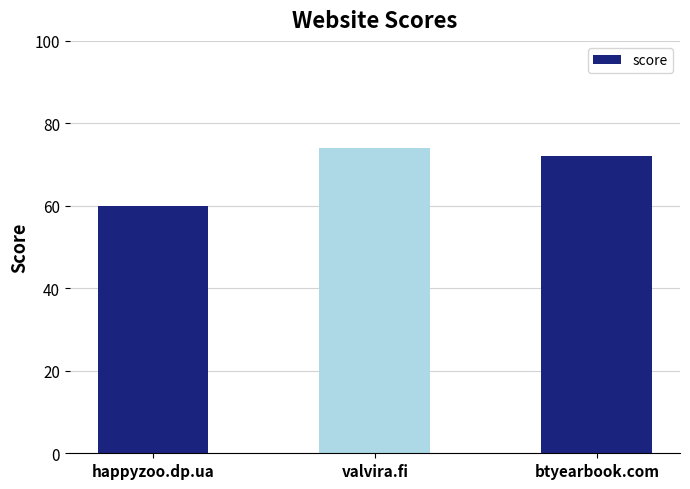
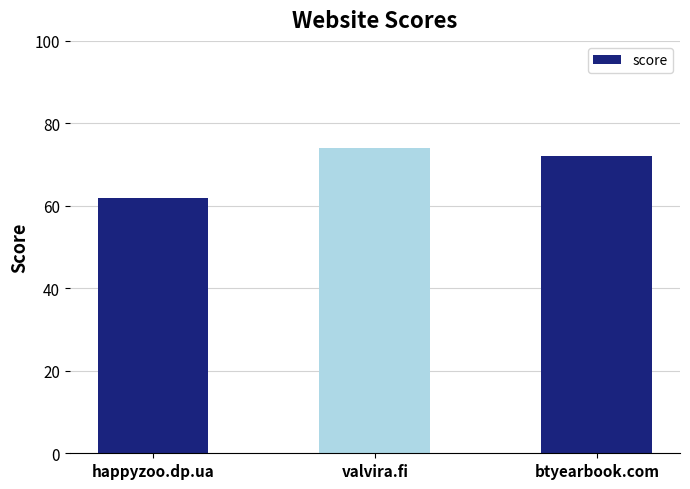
  {
-   "happyzoo.dp.ua": 60,
+   "happyzoo.dp.ua": 62,
    "valvira.fi": 74,
    "btyearbook.com": 72
  }
